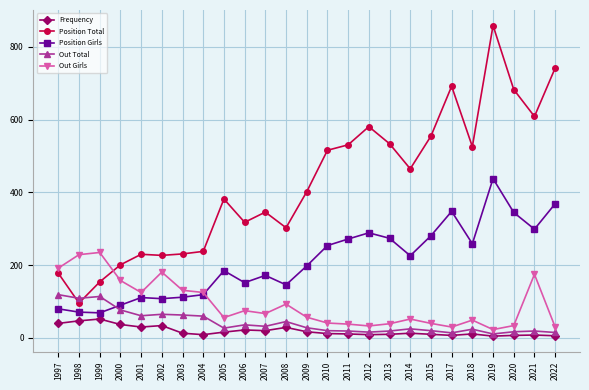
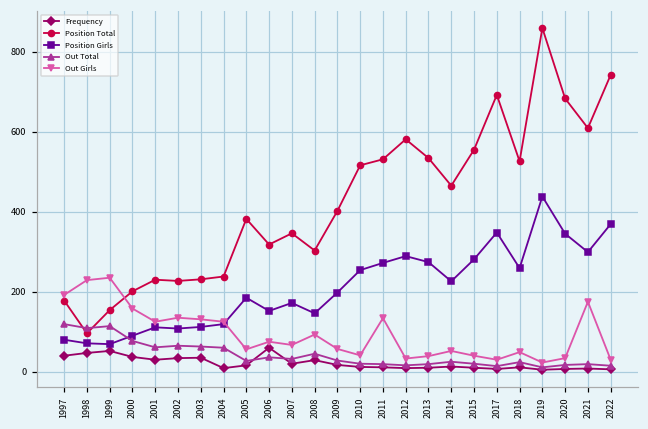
  {
    "Frequency": {
      "1997": 40,
      "1998": 50,
      "1999": 50,
      "2000": 40,
      "2001": 30,
      "2002": 30,
-     "2003": 10,
+     "2003": 40,
      "2004": 10,
      "2005": 20,
-     "2006": 20,
+     "2006": 60,
      "2007": 20,
      "2008": 30,
      "2009": 20,
      "2010": 10,
      "2011": 10,
      "2012": 10,
      "2013": 10,
      "2014": 10,
      "2015": 10,
      "2017": 10,
      "2018": 10,
      "2020": 10,
      "2021": 10,
      "2022": 10
    },
    "Position Total": {
      "1997": 180,
      "1998": 100,
      "1999": 150,
      "2000": 200,
      "2001": 230,
      "2002": 230,
      "2003": 230,
      "2004": 240,
      "2005": 380,
      "2006": 320,
      "2007": 350,
      "2008": 300,
      "2009": 400,
      "2010": 520,
      "2011": 530,
      "2012": 580,
      "2013": 530,
      "2014": 470,
      "2015": 560,
      "2017": 690,
      "2018": 530,
      "2019": 860,
      "2020": 680,
      "2021": 610,
      "2022": 740
    },
    "Position Girls": {
      "1997": 80,
      "1998": 70,
      "1999": 70,
      "2000": 90,
      "2001": 110,
      "2002": 110,
      "2003": 110,
      "2005": 190,
      "2006": 150,
      "2007": 170,
      "2008": 150,
      "2009": 200,
      "2010": 250,
      "2011": 270,
      "2012": 290,
      "2013": 270,
      "2014": 230,
      "2015": 280,
      "2017": 350,
      "2018": 260,
      "2019": 440,
      "2020": 350,
      "2021": 300,
      "2022": 370
    },
    "Out Total": {
      "1997": 120,
      "1998": 110,
      "1999": 110,
      "2000": 80,
      "2001": 60,
      "2002": 70,
      "2003": 60,
      "2004": 60,
      "2005": 30,
      "2006": 40,
      "2007": 30,
      "2008": 50,
      "2009": 30,
      "2010": 20,
      "2011": 20,
      "2012": 20,
      "2013": 20,
      "2014": 30,
      "2015": 20,
      "2017": 10,
      "2018": 20,
      "2020": 20,
      "2021": 20,
      "2022": 20
    },
    "Out Girls": {
      "1997": 190,
      "1998": 230,
      "1999": 240,
      "2000": 160,
      "2001": 130,
-     "2002": 180,
+     "2002": 140,
      "2003": 130,
      "2005": 60,
      "2006": 80,
      "2007": 70,
      "2008": 90,
      "2009": 60,
      "2010": 40,
-     "2011": 40,
+     "2011": 130,
      "2012": 30,
      "2013": 40,
      "2014": 50,
      "2015": 40,
      "2017": 30,
      "2018": 50,
      "2019": 20,
      "2020": 30,
      "2021": 180,
      "2022": 30
    }
  }
